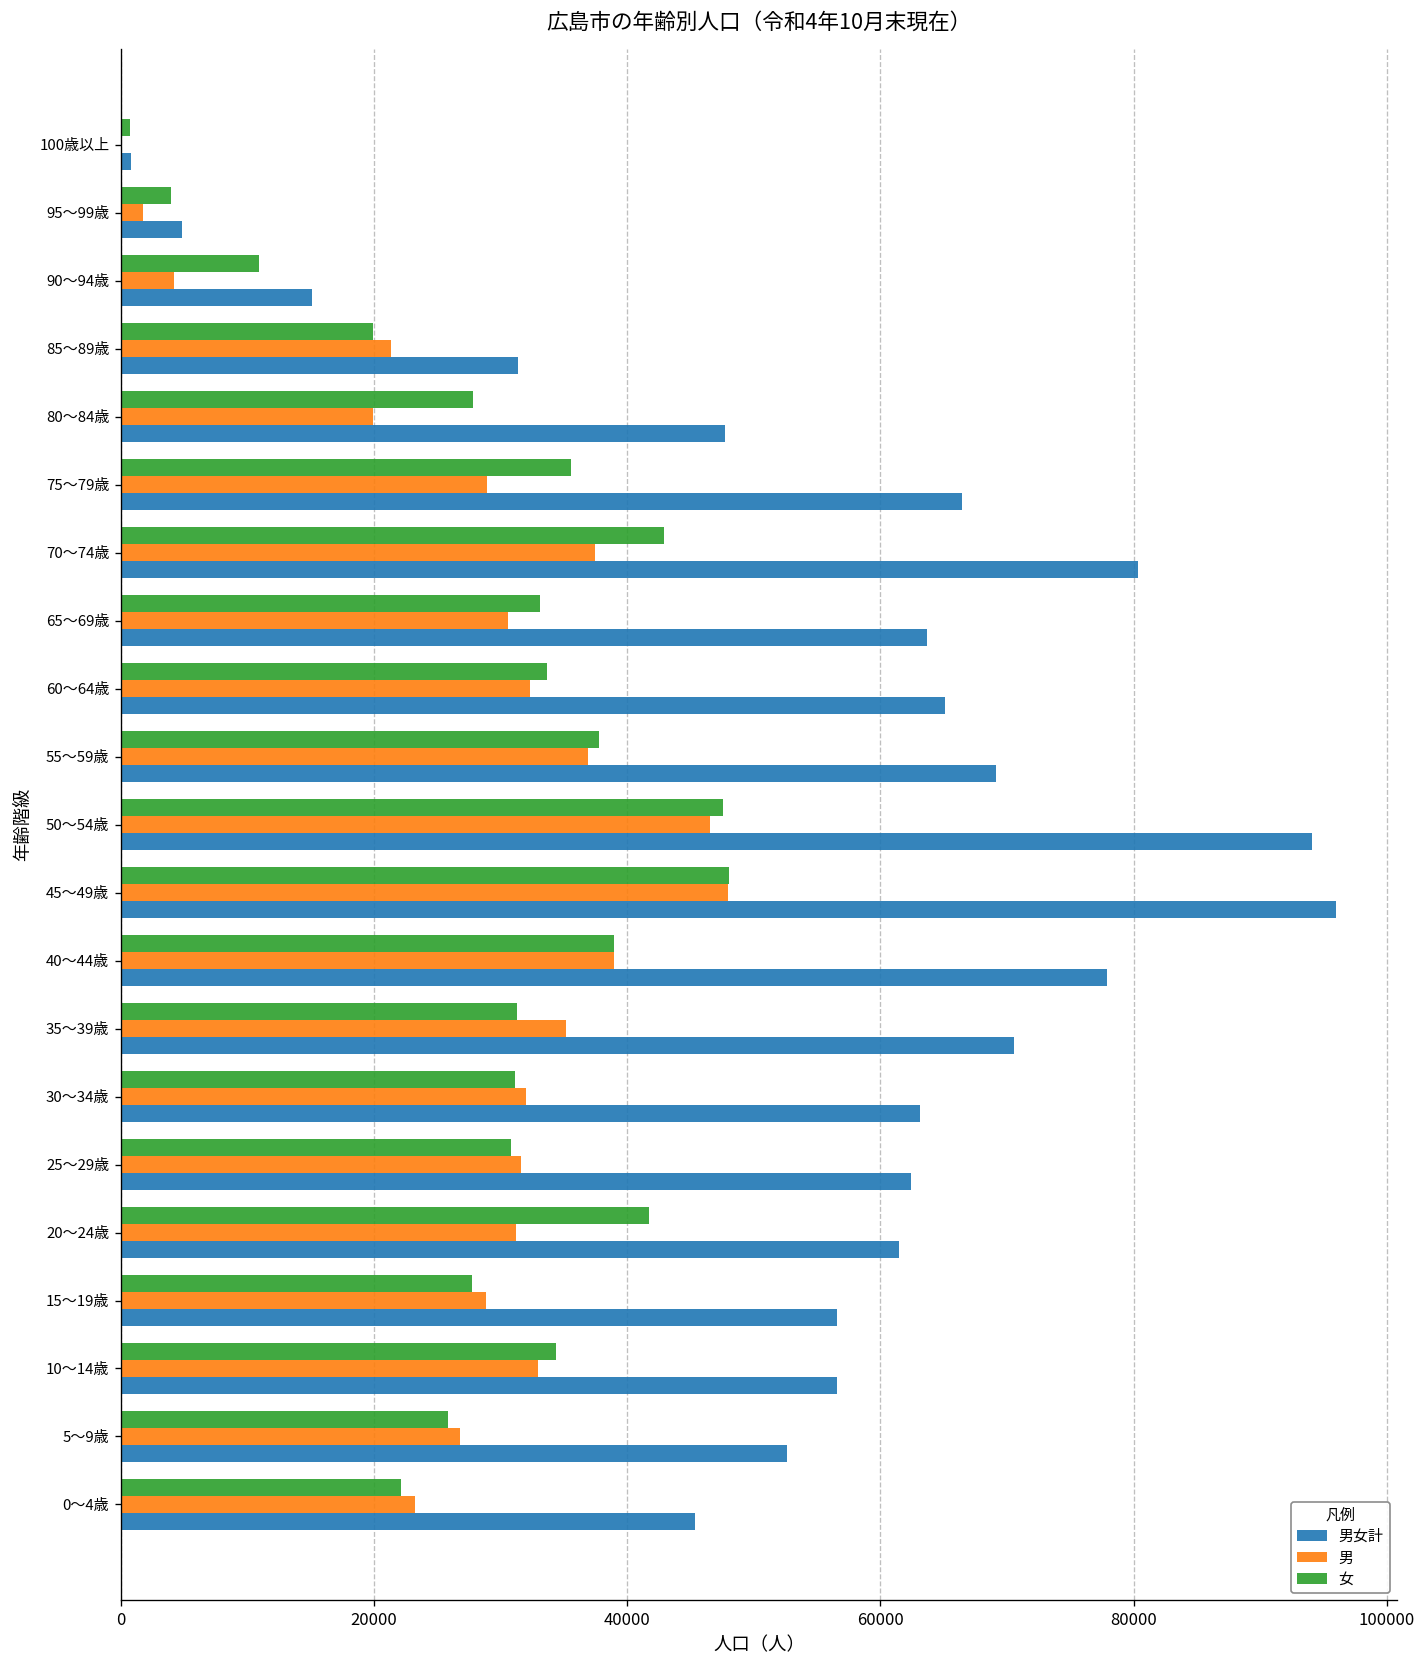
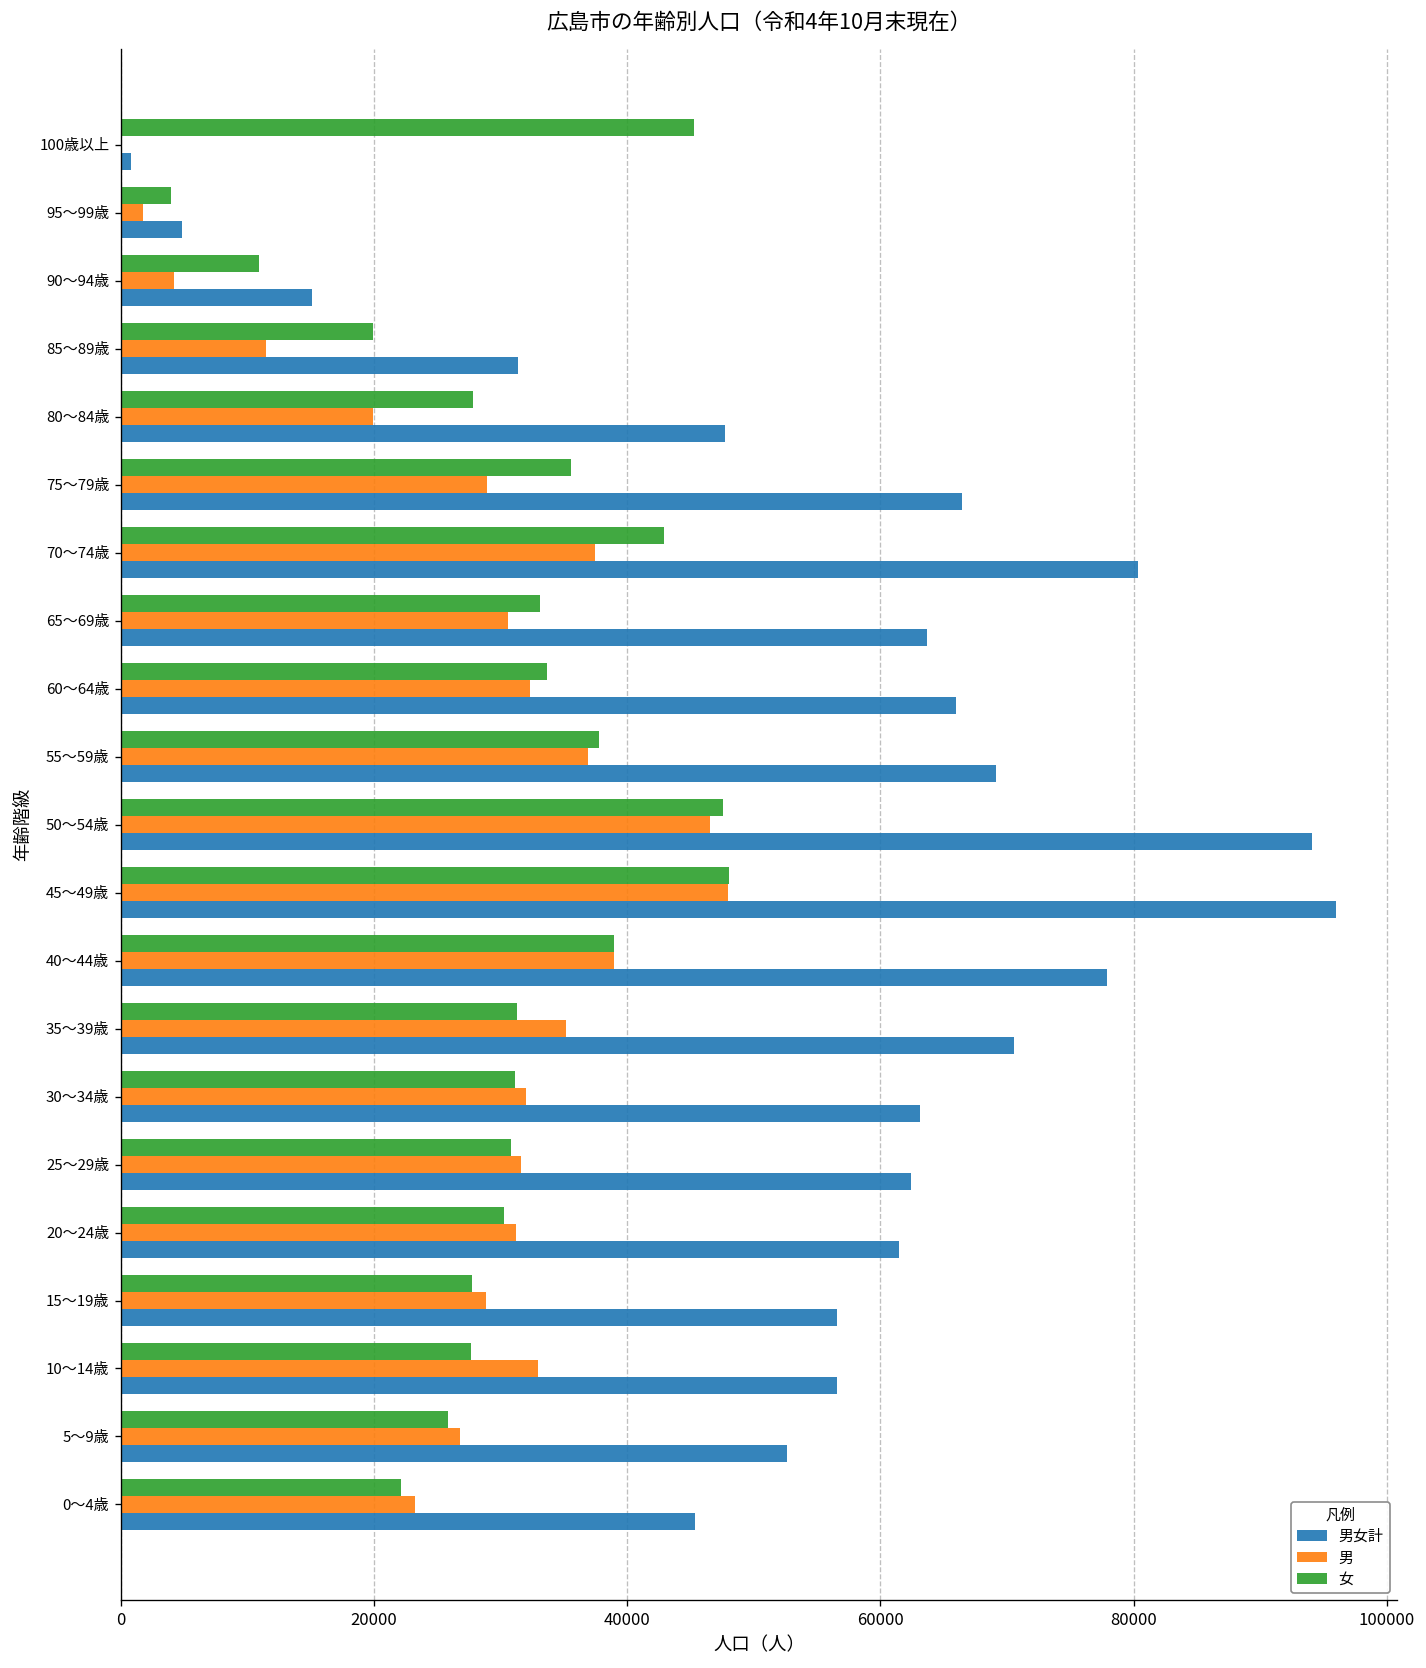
  {
    "男女計": {
      "100歳以上": 800,
      "95～99歳": 4800,
      "90～94歳": 15100,
      "85～89歳": 31300,
      "80～84歳": 47700,
      "75～79歳": 66500,
      "70～74歳": 80300,
      "65～69歳": 63700,
-     "60～64歳": 65100,
+     "60～64歳": 65900,
      "55～59歳": 69200,
      "50～54歳": 94100,
      "45～49歳": 96000,
      "40～44歳": 77900,
      "35～39歳": 70600,
      "30～34歳": 63100,
      "25～29歳": 62400,
      "20～24歳": 61500,
      "15～19歳": 56600,
      "10～14歳": 56500,
      "5～9歳": 52600,
      "0～4歳": 45300
    },
    "男": {
      "95～99歳": 1700,
      "90～94歳": 4200,
-     "85～89歳": 21300,
+     "85～89歳": 11500,
      "80～84歳": 19900,
      "75～79歳": 28900,
      "70～74歳": 37400,
      "65～69歳": 30600,
      "60～64歳": 32300,
      "55～59歳": 36900,
      "50～54歳": 46500,
      "45～49歳": 48000,
      "40～44歳": 38900,
      "35～39歳": 35200,
      "30～34歳": 32000,
      "25～29歳": 31600,
      "20～24歳": 31200,
      "15～19歳": 28900,
      "10～14歳": 33000,
      "5～9歳": 26800,
      "0～4歳": 23200
    },
    "女": {
-     "100歳以上": 700,
+     "100歳以上": 45300,
      "95～99歳": 4000,
      "90～94歳": 10900,
      "85～89歳": 19900,
      "80～84歳": 27800,
      "75～79歳": 35600,
      "70～74歳": 42900,
      "65～69歳": 33100,
      "60～64歳": 33600,
      "55～59歳": 37800,
      "50～54歳": 47600,
      "45～49歳": 48000,
      "40～44歳": 39000,
      "35～39歳": 31300,
      "30～34歳": 31100,
      "25～29歳": 30800,
-     "20～24歳": 41700,
+     "20～24歳": 30300,
      "15～19歳": 27700,
-     "10～14歳": 34400,
+     "10～14歳": 27600,
      "5～9歳": 25800,
      "0～4歳": 22100
    }
  }
